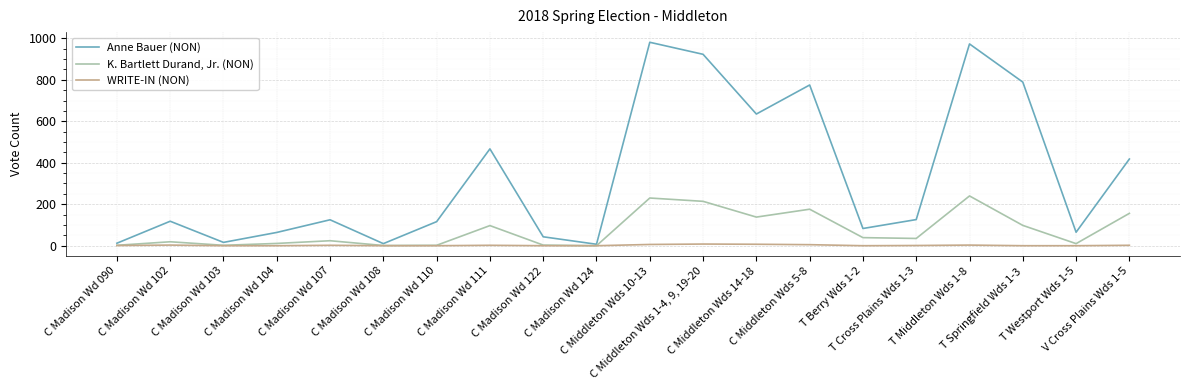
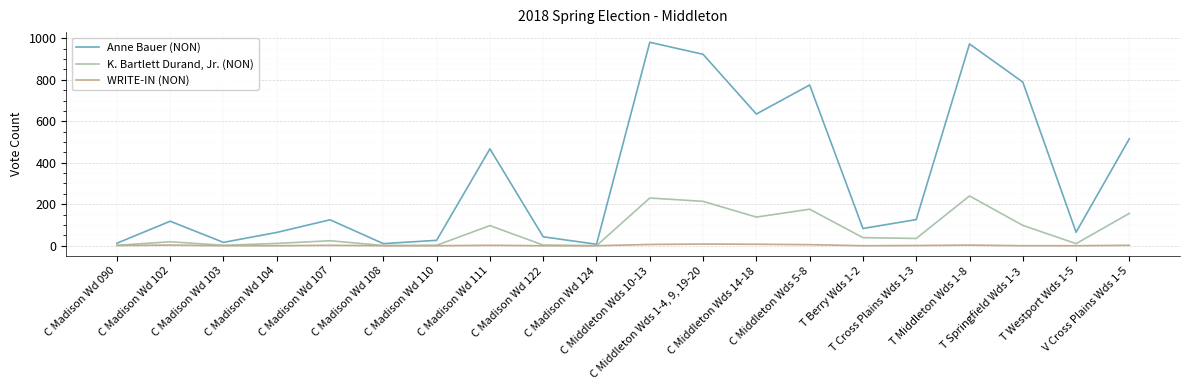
  {
    "Anne Bauer (NON)": {
      "C Madison Wd 102": 120,
      "C Madison Wd 103": 20,
      "C Madison Wd 104": 60,
      "C Madison Wd 107": 130,
-     "C Madison Wd 110": 120,
+     "C Madison Wd 110": 30,
      "C Madison Wd 111": 470,
      "C Madison Wd 122": 40,
      "C Middleton Wds 10-13": 980,
      "C Middleton Wds 1-4, 9, 19-20": 920,
      "C Middleton Wds 14-18": 640,
      "C Middleton Wds 5-8": 780,
      "T Berry Wds 1-2": 80,
      "T Cross Plains Wds 1-3": 130,
      "T Middleton Wds 1-8": 970,
      "T Springfield Wds 1-3": 790,
      "T Westport Wds 1-5": 70,
-     "V Cross Plains Wds 1-5": 420
+     "V Cross Plains Wds 1-5": 520
    }
  }
